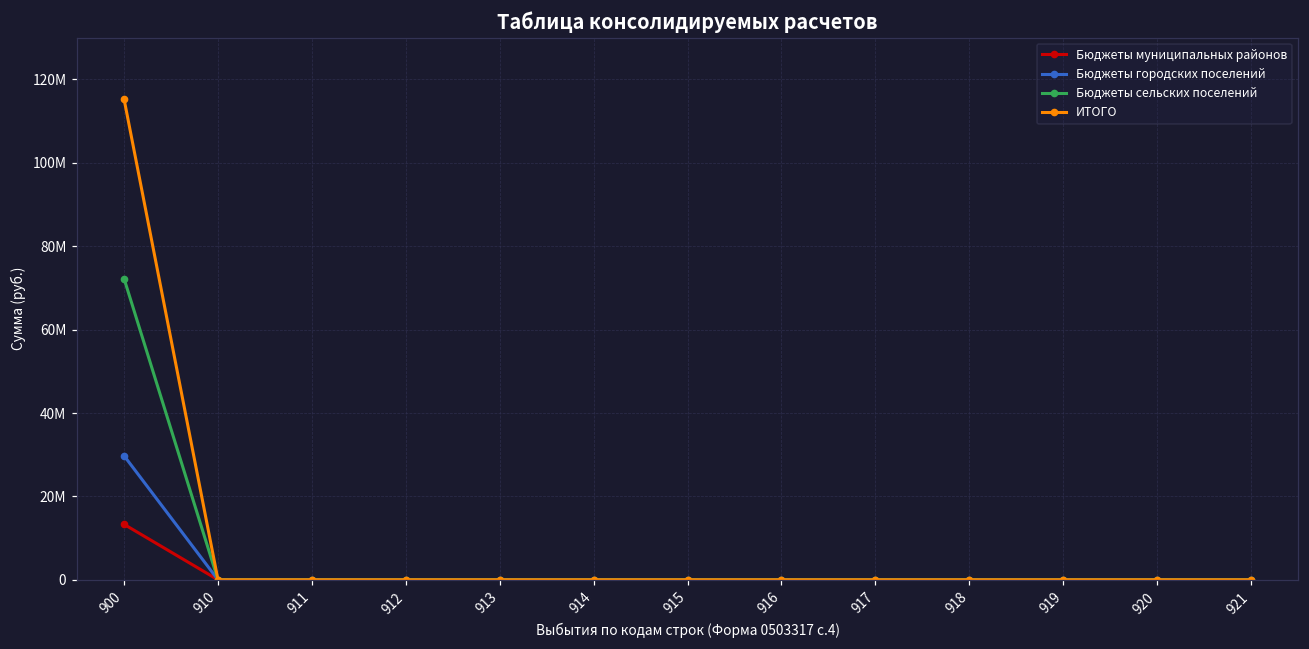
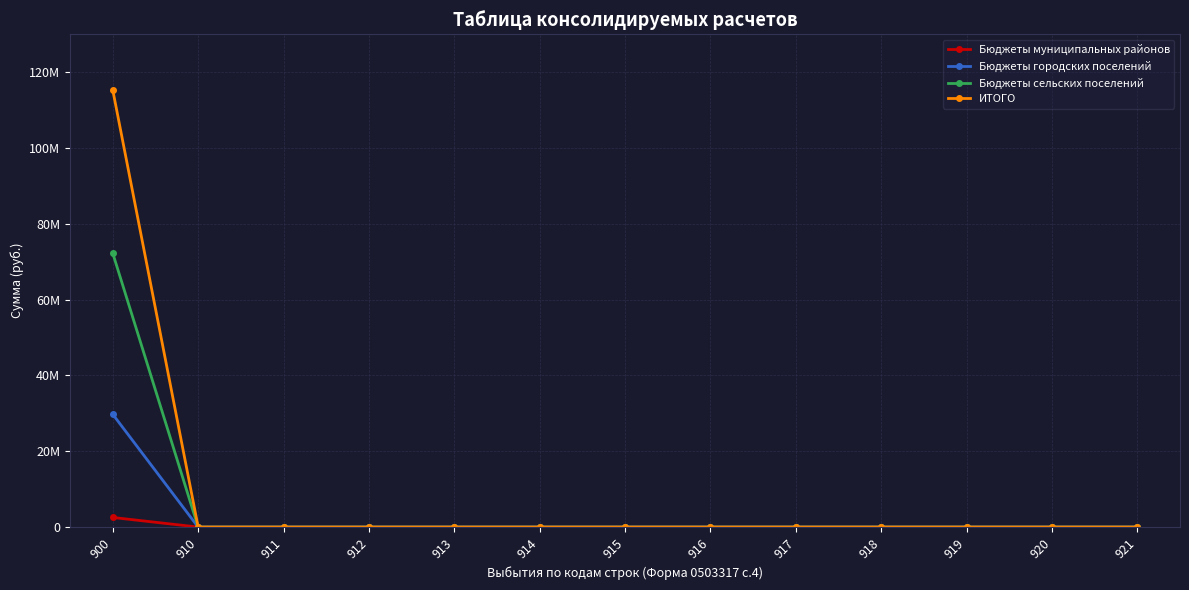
  {
    "Бюджеты муниципальных районов": {
-     "900": 13000000
+     "900": 3000000
    },
    "Бюджеты городских поселений": {
      "900": 30000000
    },
    "Бюджеты сельских поселений": {
      "900": 72000000
    },
    "ИТОГО": {
      "900": 115000000
    }
  }
